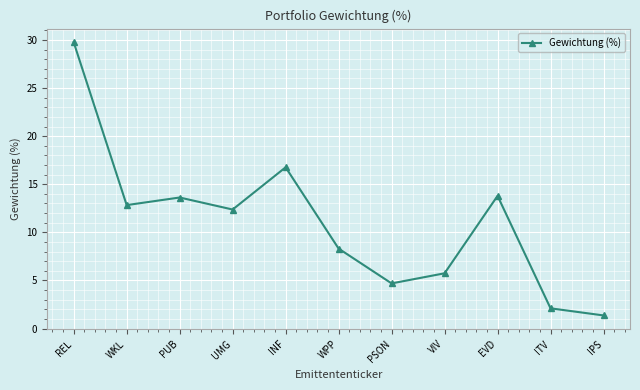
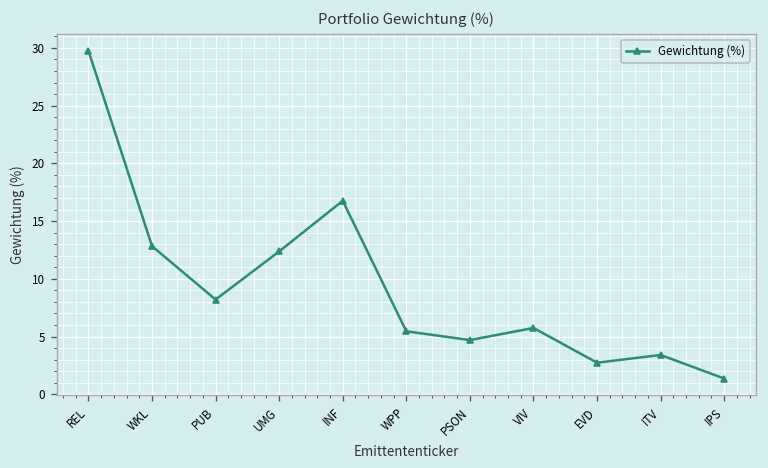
  {
    "REL": 30,
    "WKL": 13,
-   "PUB": 14,
+   "PUB": 8,
    "UMG": 12,
    "INF": 17,
-   "WPP": 8,
+   "WPP": 5,
    "PSON": 5,
    "VIV": 6,
-   "EVD": 14,
-   "ITV": 2,
+   "EVD": 3,
+   "ITV": 3,
    "IPS": 1
  }
